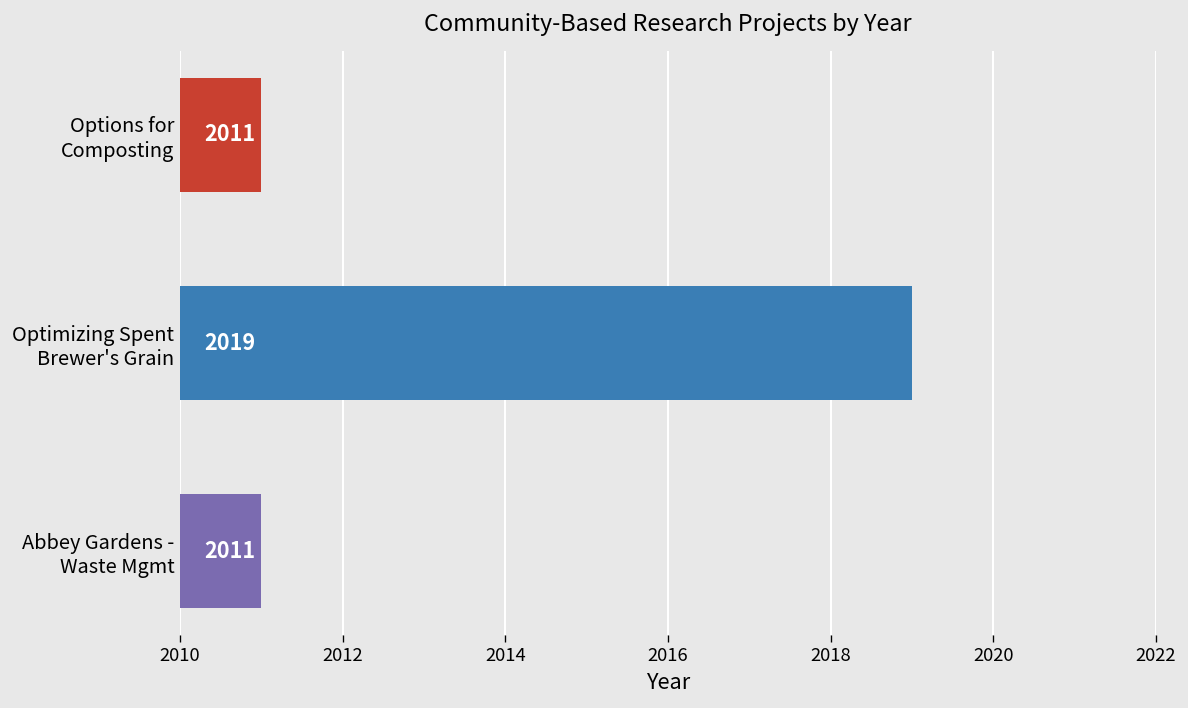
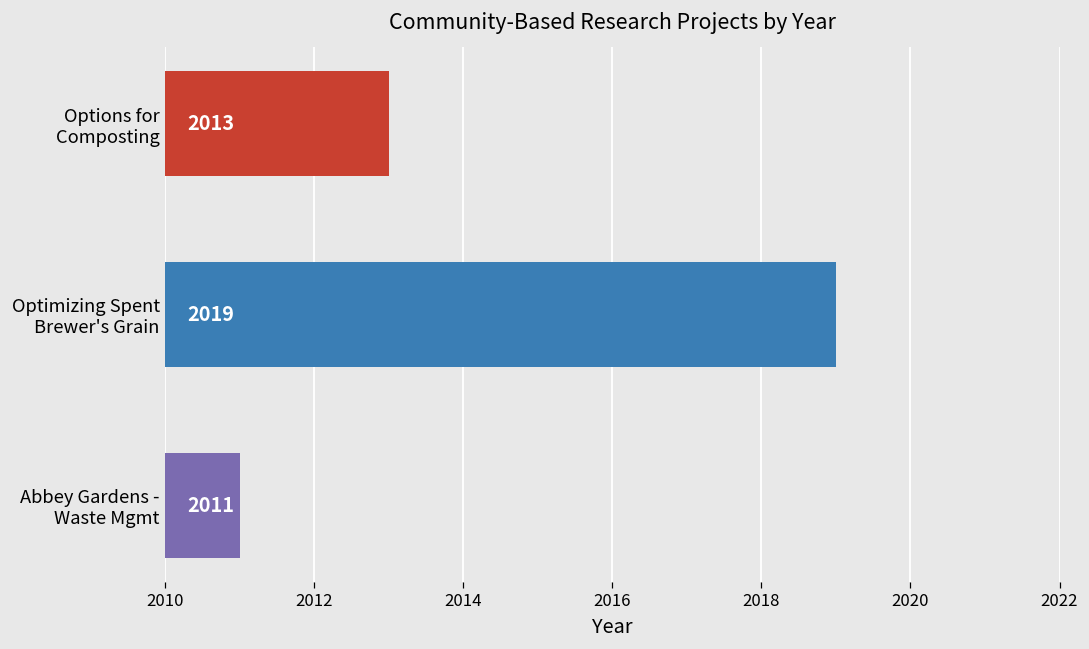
  {
-   "Options for Composting": 2011,
+   "Options for Composting": 2013,
    "Optimizing Spent Brewer's Grain": 2019,
    "Abbey Gardens - Waste Mgmt": 2011
  }
